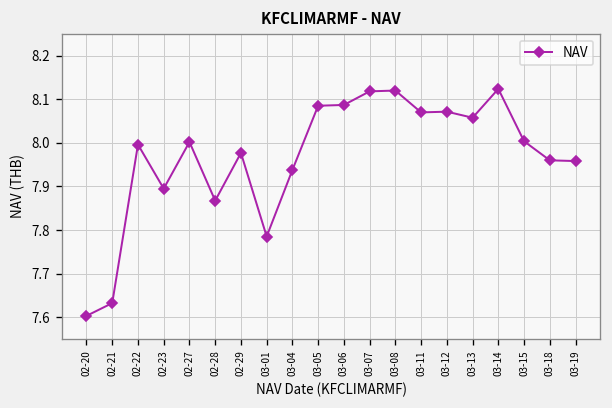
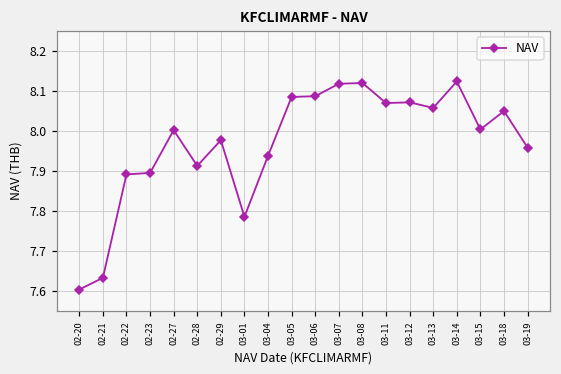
  {
    "02-20": 7.60,
    "02-21": 7.63,
-   "02-22": 8.00,
+   "02-22": 7.89,
    "02-23": 7.90,
    "02-27": 8.00,
-   "02-28": 7.87,
+   "02-28": 7.91,
    "02-29": 7.98,
    "03-01": 7.79,
    "03-04": 7.94,
    "03-05": 8.09,
    "03-06": 8.09,
    "03-07": 8.12,
    "03-08": 8.12,
    "03-11": 8.07,
    "03-12": 8.07,
    "03-13": 8.06,
    "03-14": 8.12,
    "03-15": 8.00,
-   "03-18": 7.96,
+   "03-18": 8.05,
    "03-19": 7.96
  }
